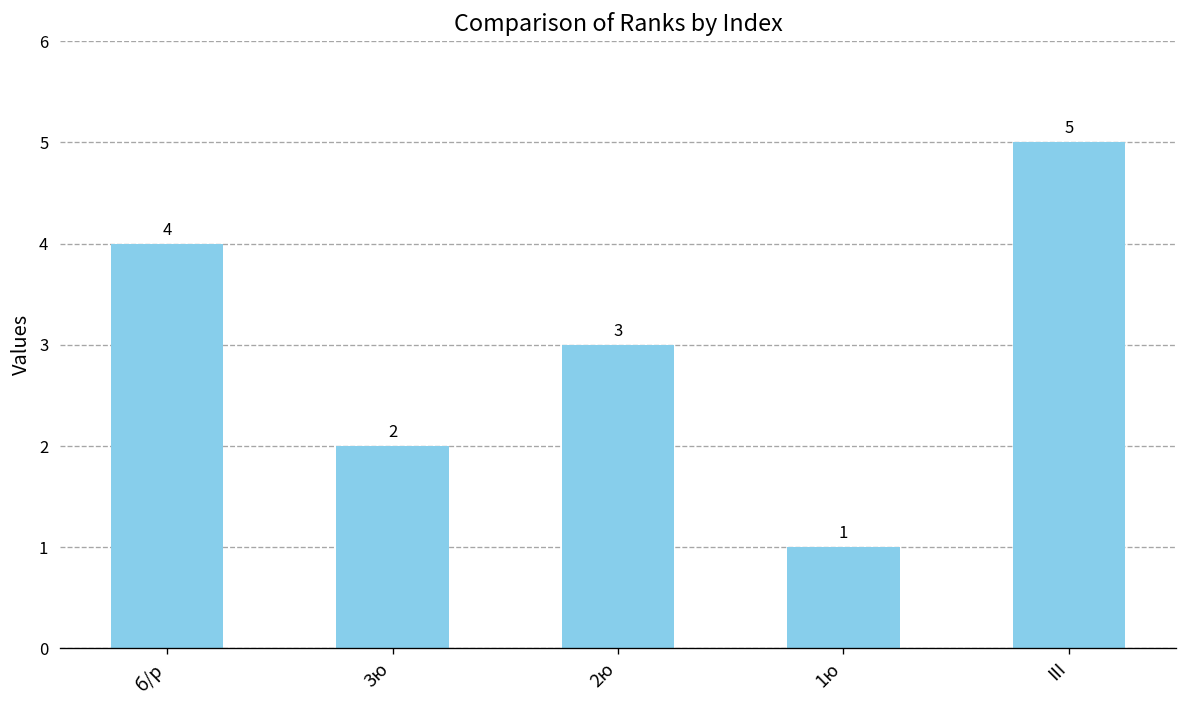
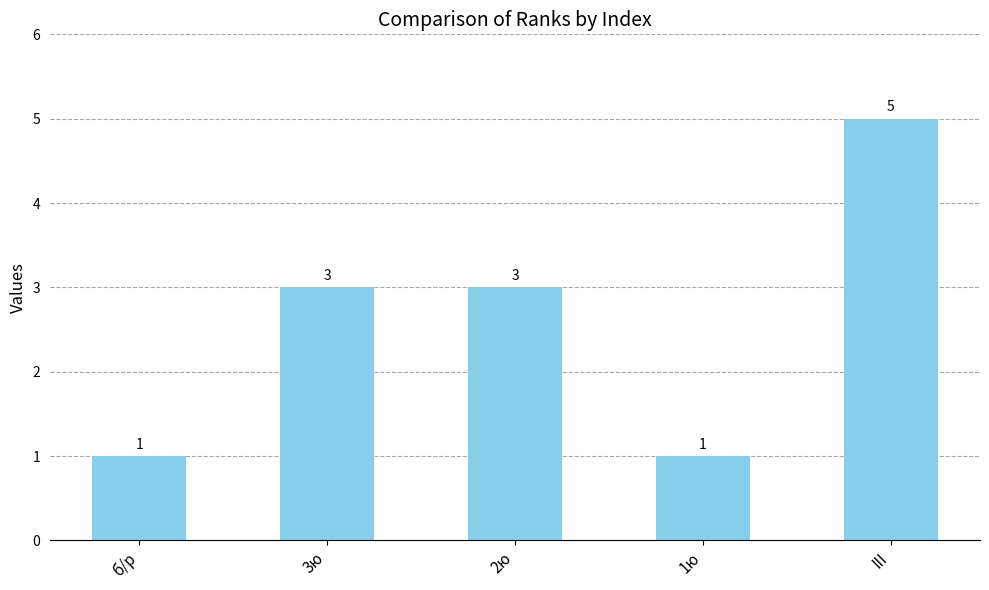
  {
-   "б/р": 4,
-   "3ю": 2,
+   "б/р": 1,
+   "3ю": 3,
    "2ю": 3,
    "1ю": 1,
    "III": 5
  }
